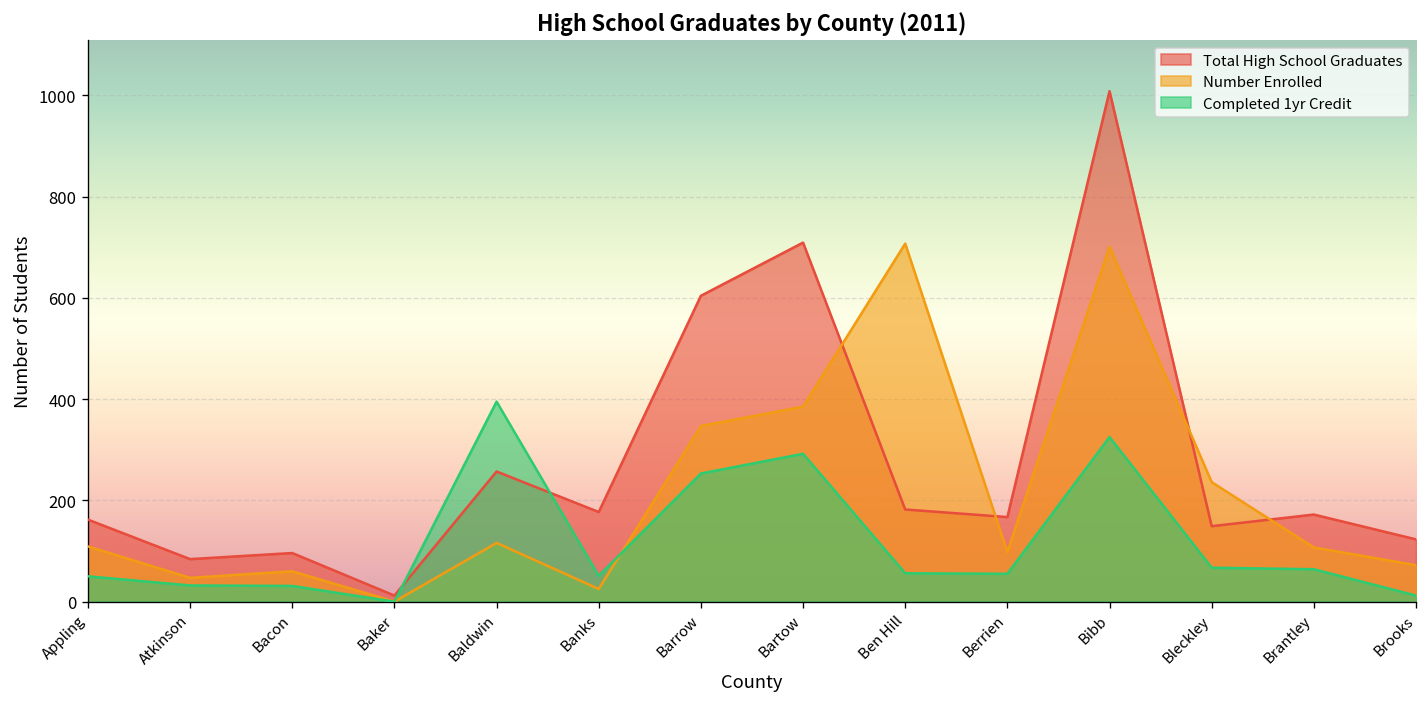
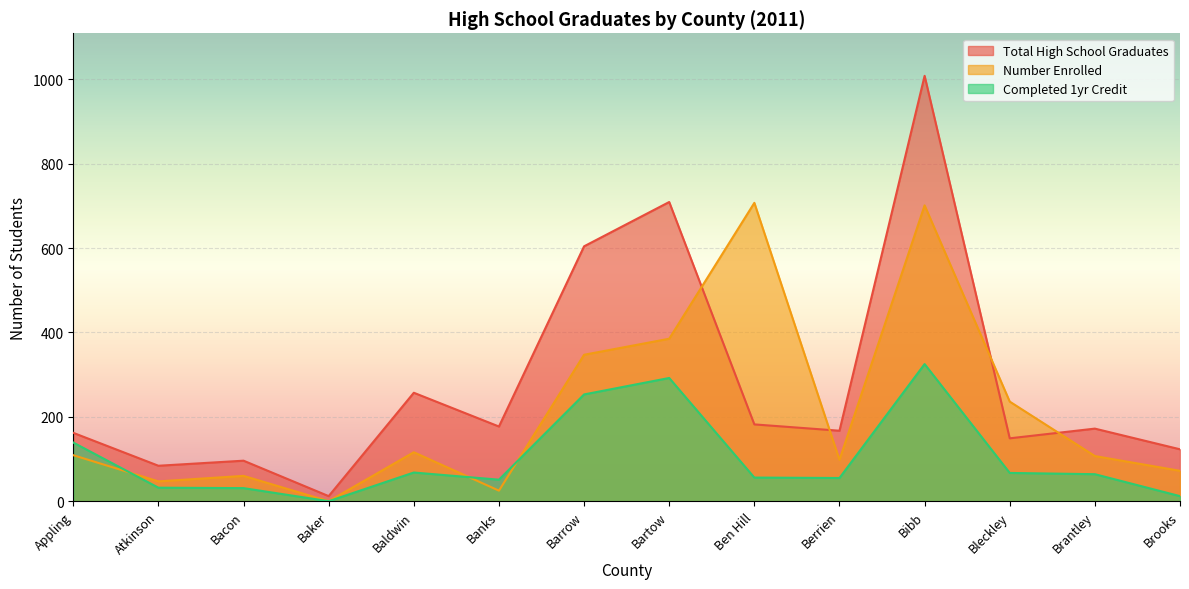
  {
    "Total High School Graduates": {
      "Appling": 160,
      "Atkinson": 80,
      "Bacon": 100,
      "Baker": 10,
      "Baldwin": 260,
      "Banks": 180,
      "Barrow": 600,
      "Bartow": 710,
      "Ben Hill": 180,
      "Berrien": 170,
      "Bibb": 1010,
      "Bleckley": 150,
      "Brantley": 170,
      "Brooks": 120
    },
    "Number Enrolled": {
      "Appling": 110,
      "Atkinson": 50,
      "Bacon": 60,
      "Baldwin": 120,
      "Banks": 30,
      "Barrow": 350,
      "Bartow": 390,
      "Ben Hill": 710,
      "Berrien": 100,
      "Bibb": 700,
      "Bleckley": 240,
      "Brantley": 110,
      "Brooks": 70
    },
    "Completed 1yr Credit": {
-     "Appling": 50,
+     "Appling": 140,
      "Atkinson": 30,
      "Bacon": 30,
-     "Baldwin": 400,
+     "Baldwin": 70,
      "Banks": 50,
      "Barrow": 250,
      "Bartow": 290,
      "Ben Hill": 60,
      "Berrien": 60,
      "Bibb": 330,
      "Bleckley": 70,
      "Brantley": 60,
      "Brooks": 10
    }
  }
